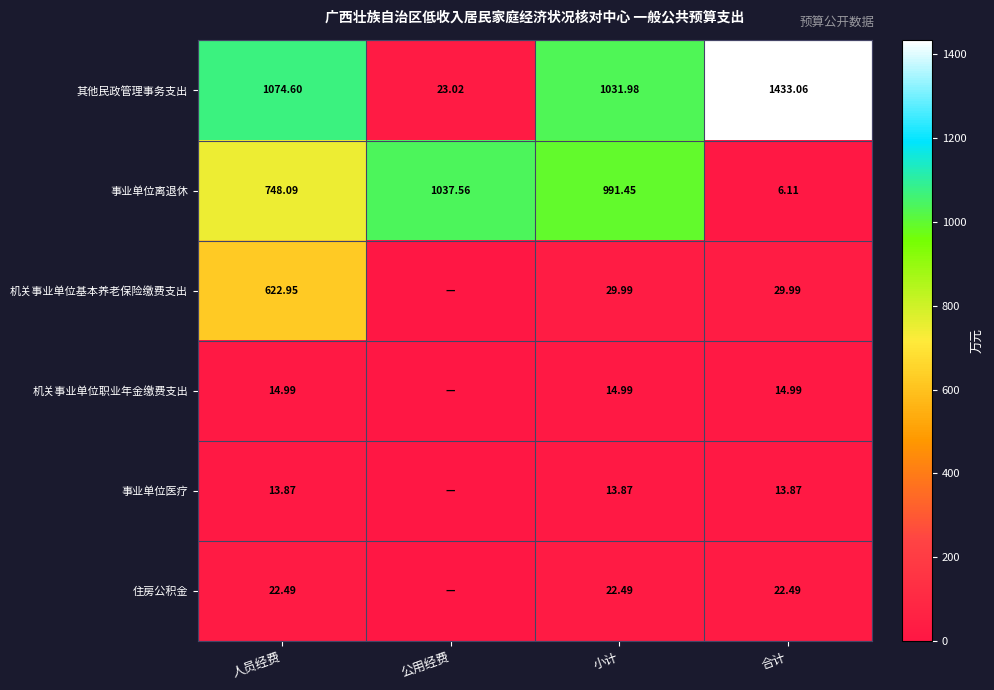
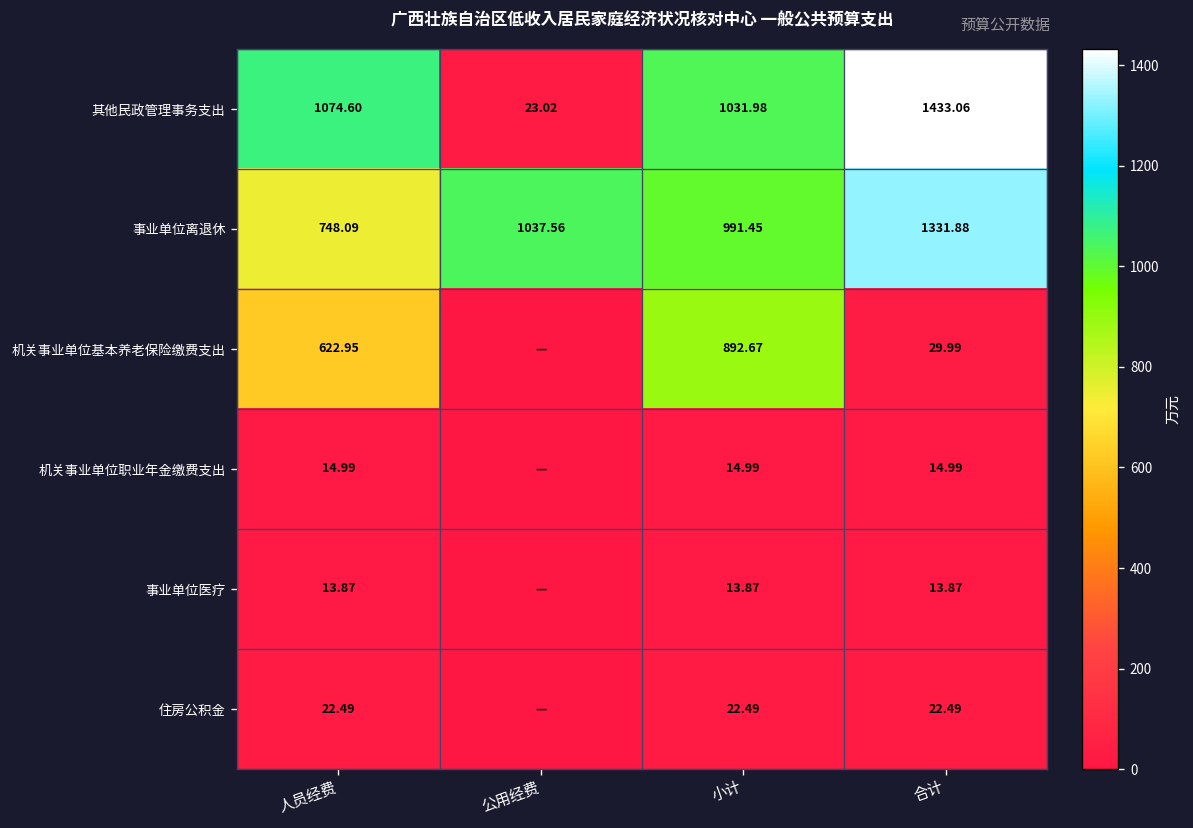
  {
    "其他民政管理事务支出": {
      "人员经费": 1074.60,
      "公用经费": 23.02,
      "小计": 1031.98,
      "合计": 1433.06
    },
    "事业单位离退休": {
      "人员经费": 748.09,
      "公用经费": 1037.56,
      "小计": 991.45,
-     "合计": 6.11
+     "合计": 1331.88
    },
    "机关事业单位基本养老保险缴费支出": {
      "人员经费": 622.95,
-     "小计": 29.99,
+     "小计": 892.67,
      "合计": 29.99
    },
    "机关事业单位职业年金缴费支出": {
      "人员经费": 14.99,
      "小计": 14.99,
      "合计": 14.99
    },
    "事业单位医疗": {
      "人员经费": 13.87,
      "小计": 13.87,
      "合计": 13.87
    },
    "住房公积金": {
      "人员经费": 22.49,
      "小计": 22.49,
      "合计": 22.49
    }
  }
